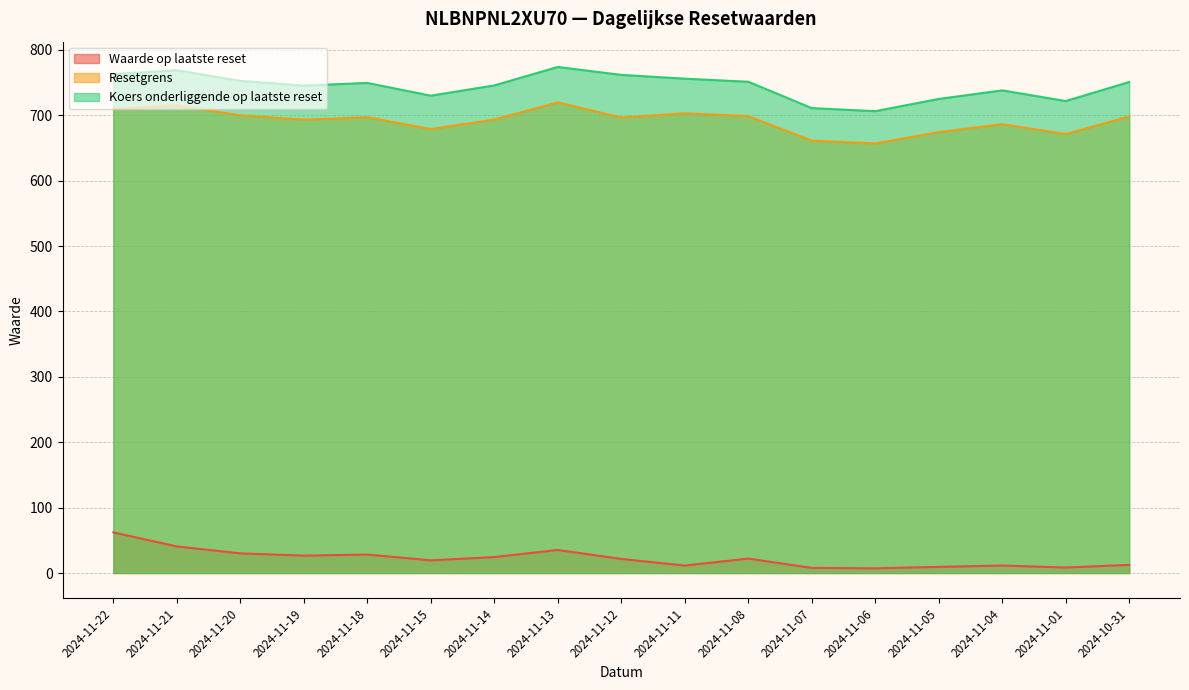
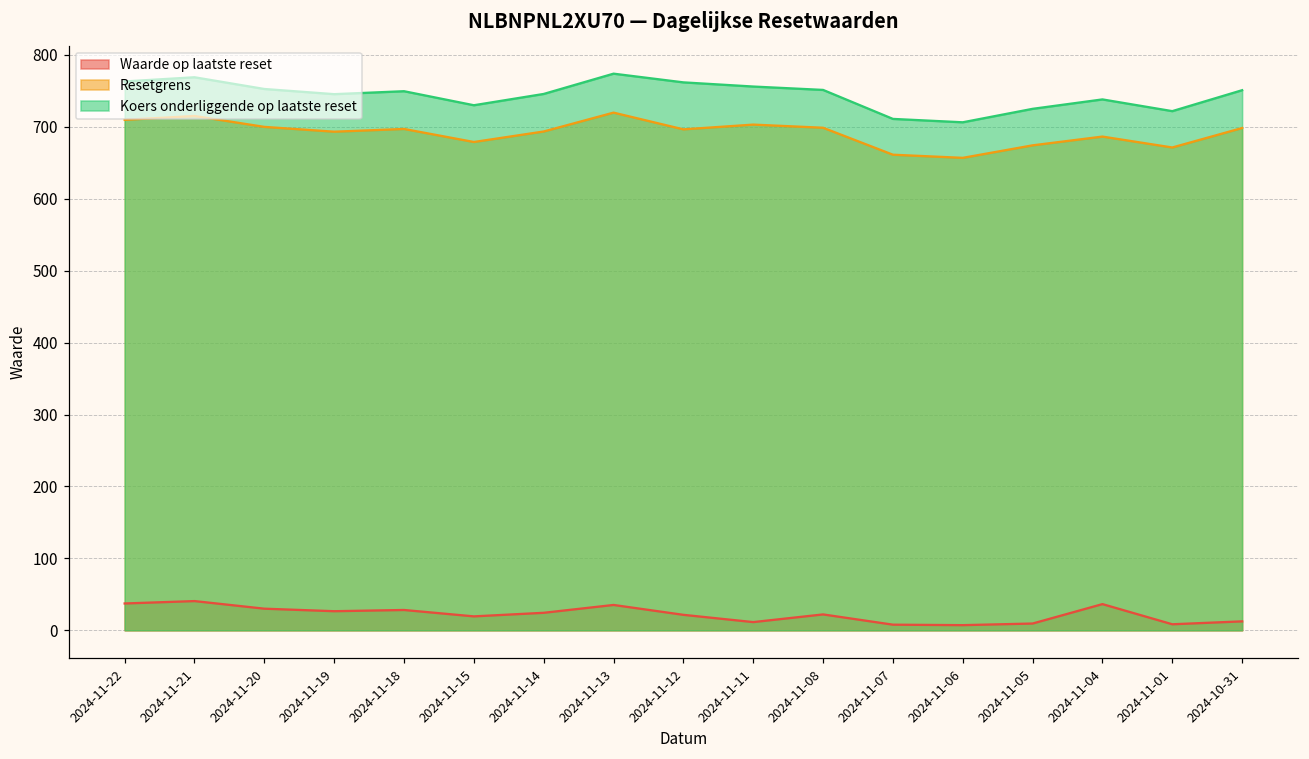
  {
    "Waarde op laatste reset": {
-     "2024-11-22": 60,
+     "2024-11-22": 40,
      "2024-11-21": 40,
      "2024-11-20": 30,
      "2024-11-19": 30,
      "2024-11-18": 30,
      "2024-11-15": 20,
      "2024-11-14": 20,
      "2024-11-13": 40,
      "2024-11-12": 20,
      "2024-11-11": 10,
      "2024-11-08": 20,
      "2024-11-07": 10,
      "2024-11-06": 10,
      "2024-11-05": 10,
-     "2024-11-04": 10,
+     "2024-11-04": 40,
      "2024-11-01": 10,
      "2024-10-31": 10
    },
    "Resetgrens": {
      "2024-11-20": 700,
      "2024-11-19": 690,
      "2024-11-18": 700,
      "2024-11-15": 680,
      "2024-11-14": 690,
      "2024-11-13": 720,
      "2024-11-12": 700,
      "2024-11-11": 700,
      "2024-11-08": 700,
      "2024-11-07": 660,
      "2024-11-06": 660,
      "2024-11-05": 670,
      "2024-11-04": 690,
      "2024-11-01": 670,
      "2024-10-31": 700
    },
    "Koers onderliggende op laatste reset": {
      "2024-11-18": 750,
      "2024-11-15": 730,
      "2024-11-14": 750,
      "2024-11-13": 770,
      "2024-11-12": 760,
      "2024-11-11": 760,
      "2024-11-08": 750,
      "2024-11-07": 710,
      "2024-11-06": 710,
      "2024-11-05": 730,
      "2024-11-04": 740,
      "2024-11-01": 720,
      "2024-10-31": 750
    }
  }
